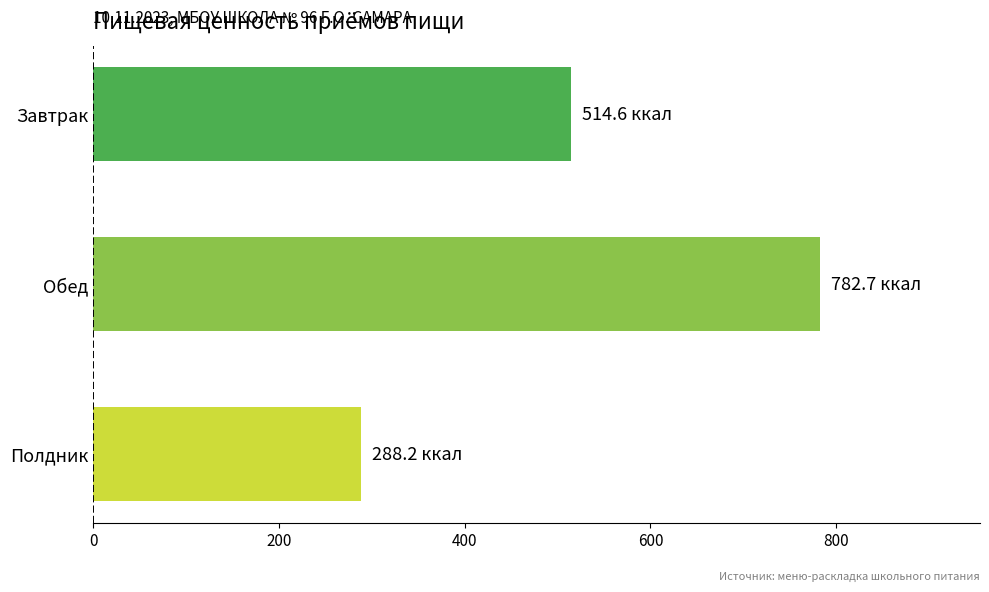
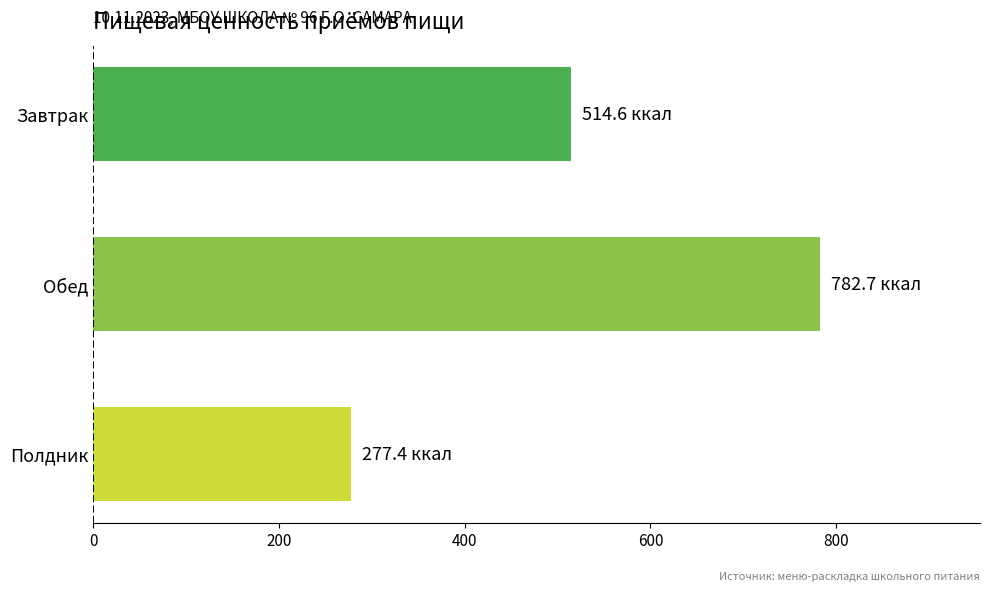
  {
    "Завтрак": 514.6,
    "Обед": 782.7,
-   "Полдник": 288.2
+   "Полдник": 277.4
  }
